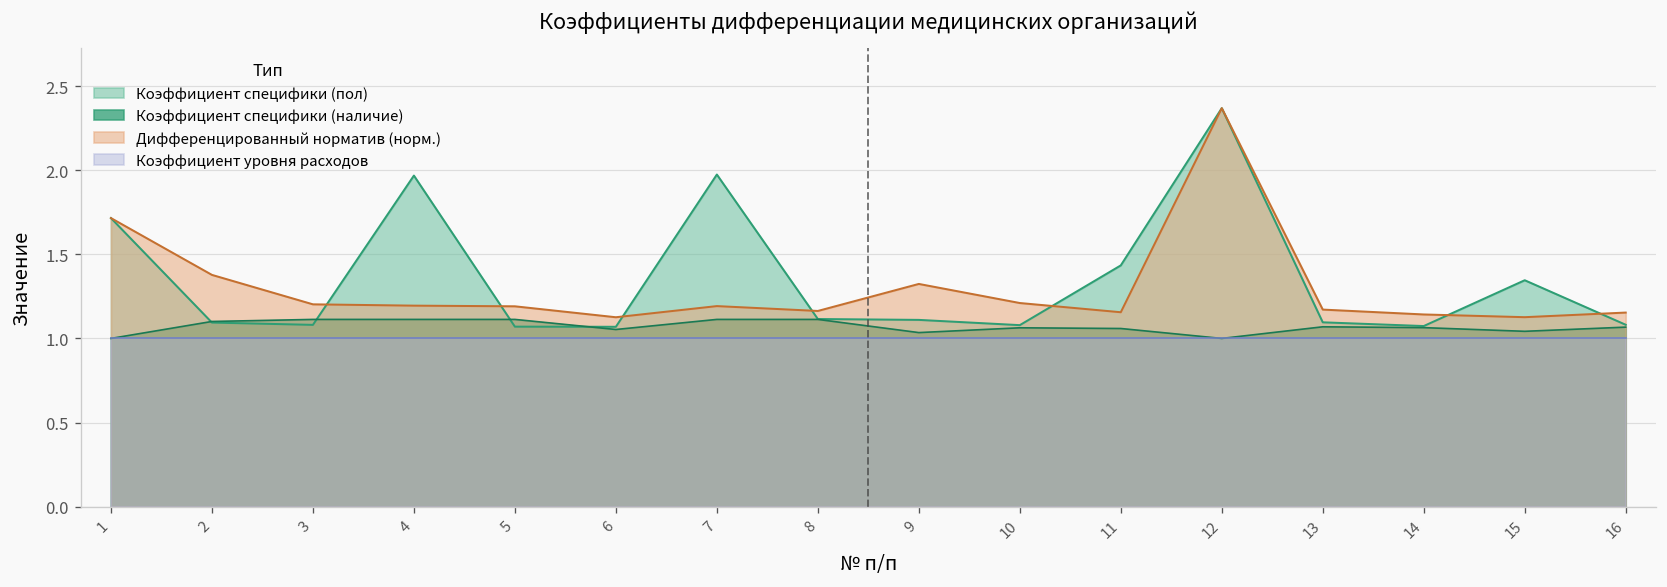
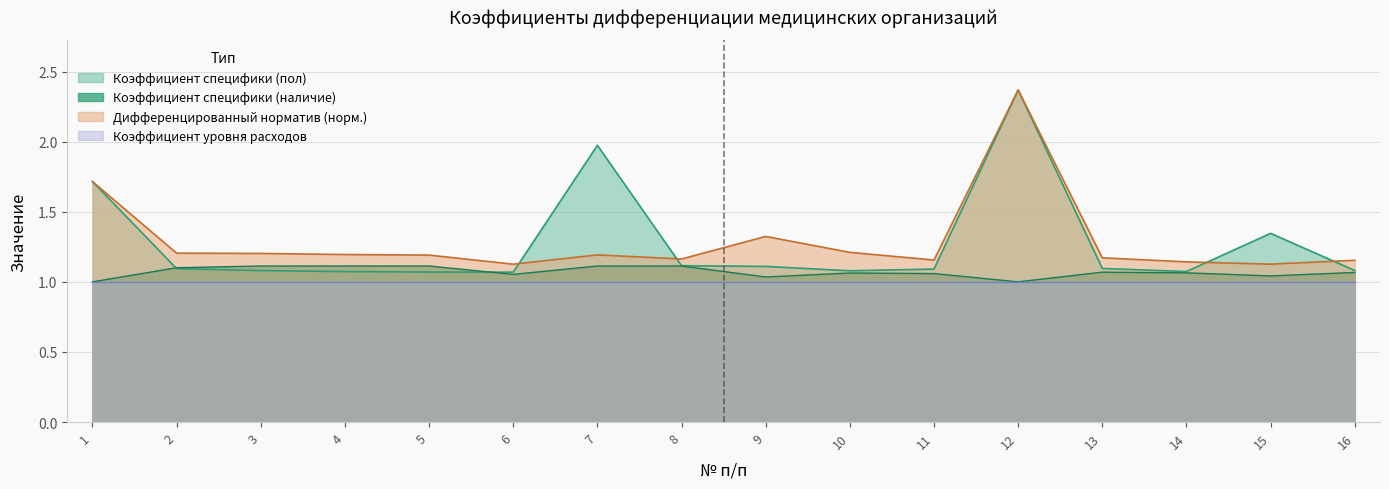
  {
    "Коэффициент специфики (пол)": {
      "3": 1.08,
-     "4": 1.97,
+     "4": 1.07,
      "5": 1.07,
      "7": 1.97,
      "9": 1.11,
-     "11": 1.43,
+     "11": 1.09,
      "13": 1.10,
      "15": 1.35
    },
    "Коэффициент специфики (наличие)": {
      "3": 1.11,
      "4": 1.11,
      "5": 1.11,
      "7": 1.11,
      "9": 1.03,
      "11": 1.06,
      "13": 1.07,
      "15": 1.04
    },
    "Дифференцированный норматив (норм.)": {
-     "2": 1.38,
+     "2": 1.20,
      "3": 1.20,
      "4": 1.19,
      "5": 1.19,
      "6": 1.13,
      "7": 1.19,
      "8": 1.16,
      "9": 1.32,
      "10": 1.21,
      "11": 1.16,
      "13": 1.17,
      "14": 1.14,
      "15": 1.13,
      "16": 1.15
    },
    "Коэффициент уровня расходов": {
      "2": 1.00,
      "3": 1.00,
      "4": 1.00,
      "5": 1.00,
      "6": 1.00,
      "7": 1.00,
      "8": 1.00,
      "9": 1.00,
      "10": 1.00,
      "11": 1.00,
      "13": 1.00,
      "14": 1.00,
      "15": 1.00,
      "16": 1.00
    }
  }
